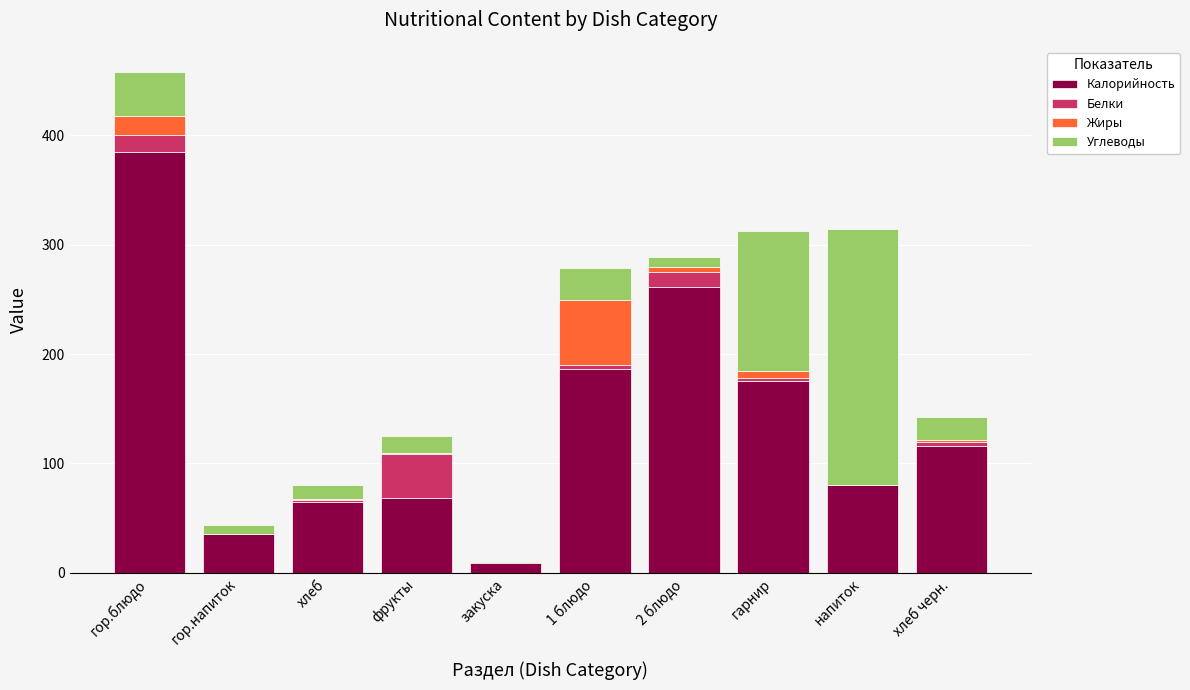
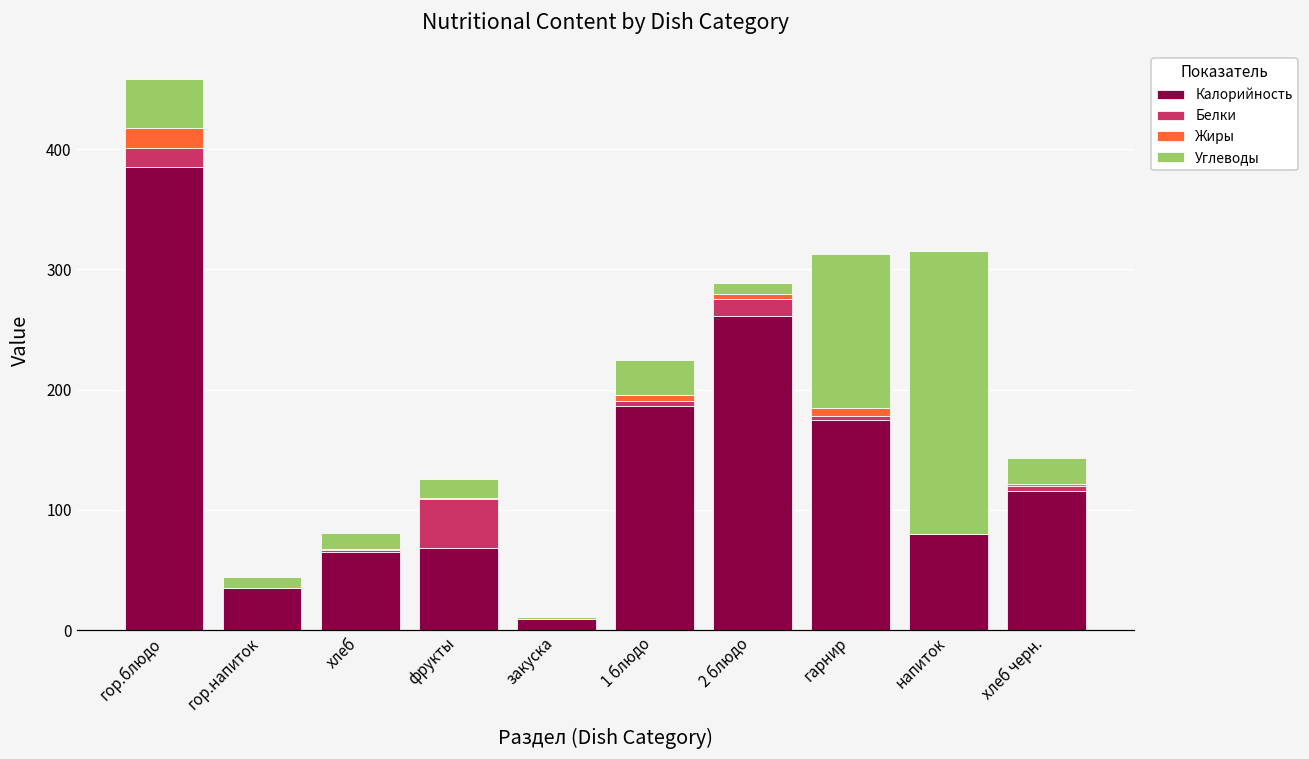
  {
    "Калорийность": {
      "гор.блюдо": 385,
      "гор.напиток": 35,
      "хлеб": 65,
      "фрукты": 68,
      "закуска": 9,
      "1 блюдо": 186,
      "2 блюдо": 261,
      "гарнир": 175,
      "напиток": 80,
      "хлеб черн.": 116
    },
    "Белки": {
      "гор.блюдо": 16,
      "фрукты": 41,
      "1 блюдо": 4,
      "2 блюдо": 14,
      "гарнир": 3,
      "хлеб черн.": 4
    },
    "Жиры": {
      "гор.блюдо": 17,
      "гор.напиток": 0,
      "закуска": 0,
-     "1 блюдо": 60,
+     "1 блюдо": 6,
      "2 блюдо": 5,
      "гарнир": 6,
      "напиток": 0
    },
    "Углеводы": {
      "гор.блюдо": 41,
      "гор.напиток": 9,
      "хлеб": 13,
      "фрукты": 16,
      "1 блюдо": 29,
      "2 блюдо": 9,
      "гарнир": 128,
      "напиток": 235,
      "хлеб черн.": 21
    }
  }
